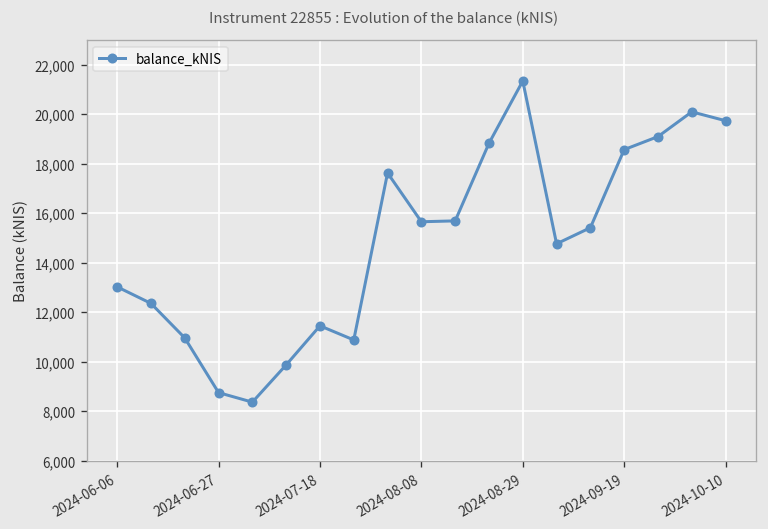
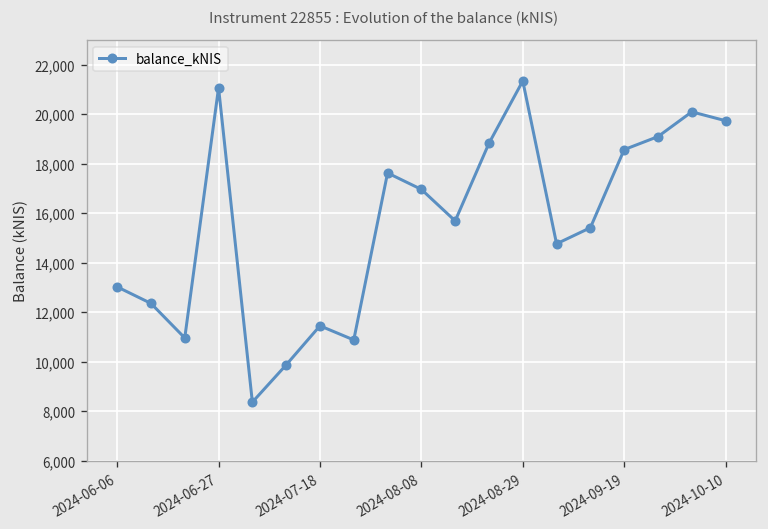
  {
    "2024-06-06": "13,000",
-   "2024-06-27": "8,700",
+   "2024-06-27": "21,100",
    "2024-07-18": "11,400",
-   "2024-08-08": "15,700",
+   "2024-08-08": "17,000",
    "2024-08-29": "21,300",
    "2024-09-19": "18,600",
    "2024-10-10": "19,700"
  }
